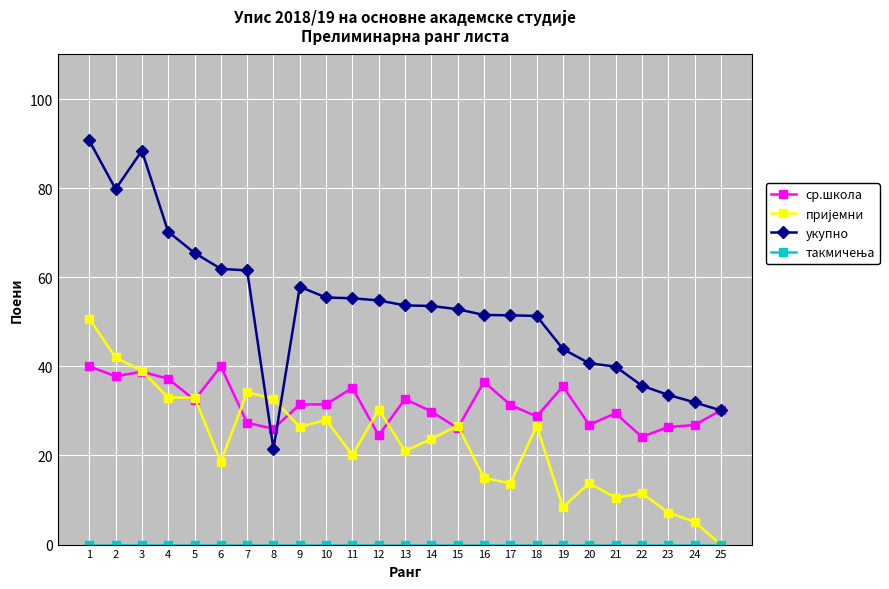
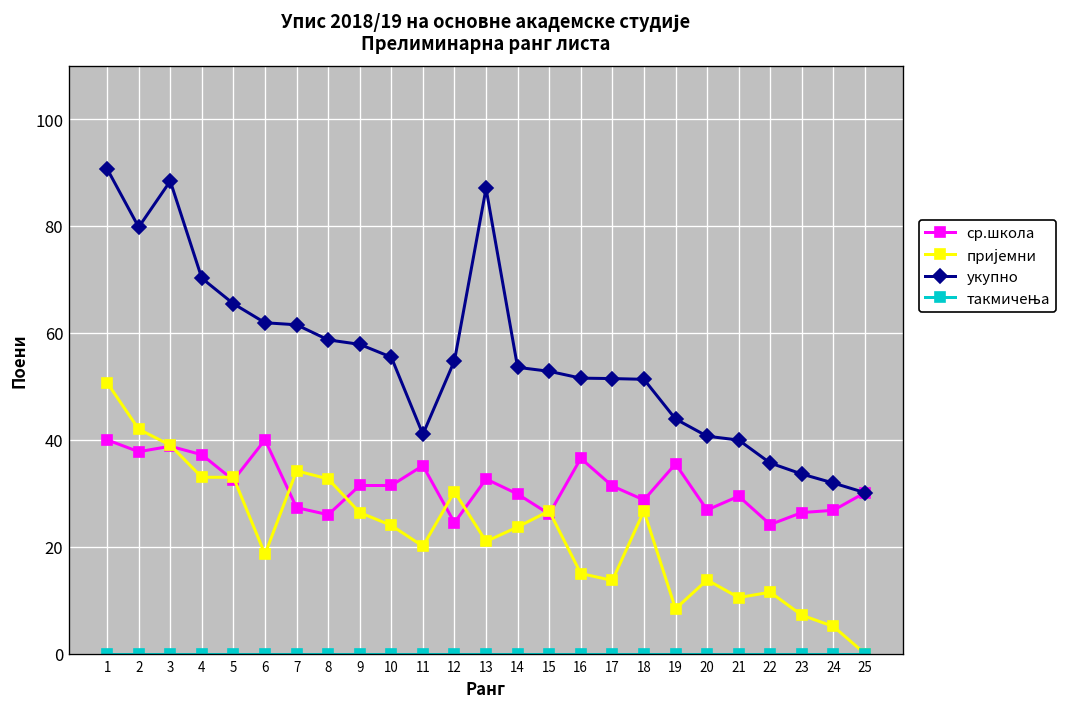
  {
    "ср.школа": {
      "1": 40,
      "2": 38,
      "4": 37,
      "6": 40,
      "7": 27,
      "8": 26,
      "9": 31,
      "10": 31,
      "11": 35,
      "12": 25,
      "13": 33,
      "14": 30,
      "15": 26,
      "16": 37,
      "17": 31,
      "18": 29,
      "19": 36,
      "20": 27,
      "21": 29,
      "22": 24,
      "23": 26,
      "24": 27
    },
    "пријемни": {
      "1": 51,
      "2": 42,
      "4": 33,
      "6": 19,
      "7": 34,
      "8": 33,
      "9": 26,
-     "10": 28,
+     "10": 24,
      "11": 20,
      "12": 30,
      "13": 21,
      "14": 24,
      "15": 27,
      "16": 15,
      "17": 14,
      "18": 27,
      "19": 8,
      "20": 14,
      "21": 11,
      "22": 12,
      "23": 7,
      "24": 5
    },
    "укупно": {
      "1": 91,
      "2": 80,
      "3": 88,
      "4": 70,
      "5": 65,
      "6": 62,
      "7": 62,
-     "8": 22,
+     "8": 59,
      "9": 58,
      "10": 55,
-     "11": 55,
+     "11": 41,
      "12": 55,
-     "13": 54,
+     "13": 87,
      "14": 54,
      "15": 53,
      "16": 52,
      "17": 51,
      "18": 51,
      "19": 44,
      "20": 41,
      "21": 40,
      "22": 36,
      "23": 34,
      "24": 32
    },
    "такмичења": {
      "1": 0,
      "2": 0,
      "3": 0,
      "4": 0,
      "5": 0,
      "6": 0,
      "7": 0,
      "8": 0,
      "9": 0,
      "10": 0,
      "11": 0,
      "12": 0,
      "13": 0,
      "14": 0,
      "15": 0,
      "16": 0,
      "17": 0,
      "18": 0,
      "19": 0,
      "20": 0,
      "21": 0,
      "22": 0,
      "23": 0,
      "24": 0
    }
  }
